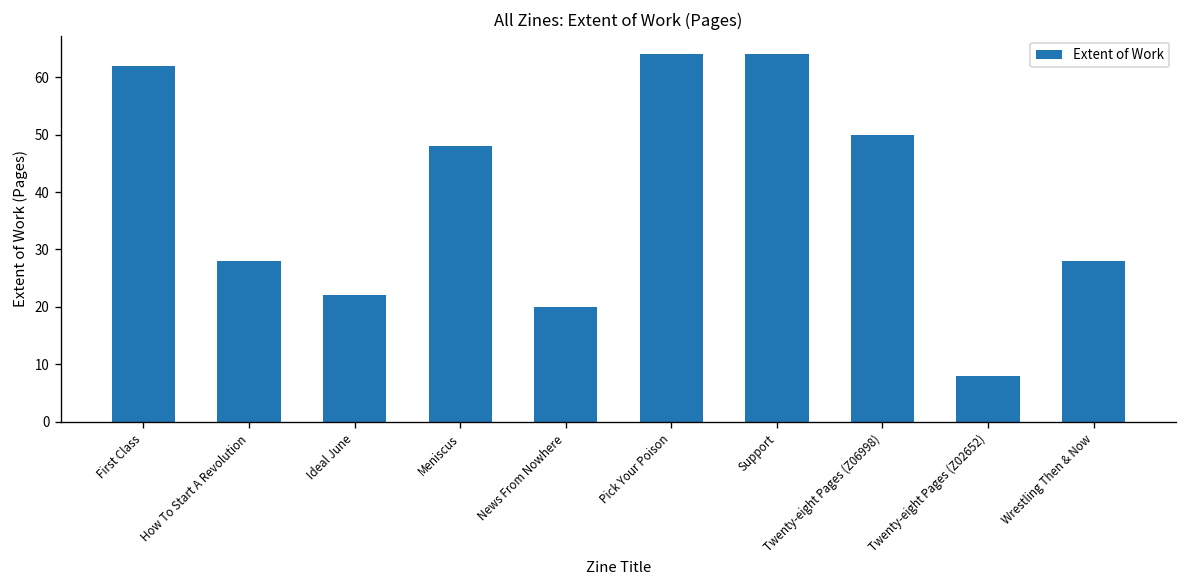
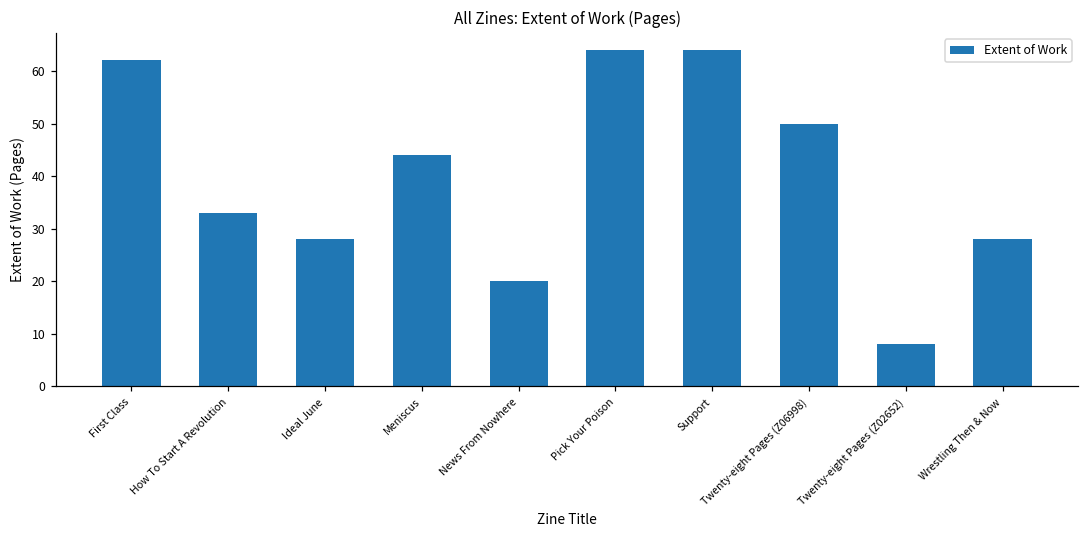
  {
    "First Class": 62,
-   "How To Start A Revolution": 28,
-   "Ideal June": 22,
-   "Meniscus": 48,
+   "How To Start A Revolution": 33,
+   "Ideal June": 28,
+   "Meniscus": 44,
    "News From Nowhere": 20,
    "Pick Your Poison": 64,
    "Support": 64,
    "Twenty-eight Pages (Z06998)": 50,
    "Twenty-eight Pages (Z02652)": 8,
    "Wrestling Then & Now": 28
  }
